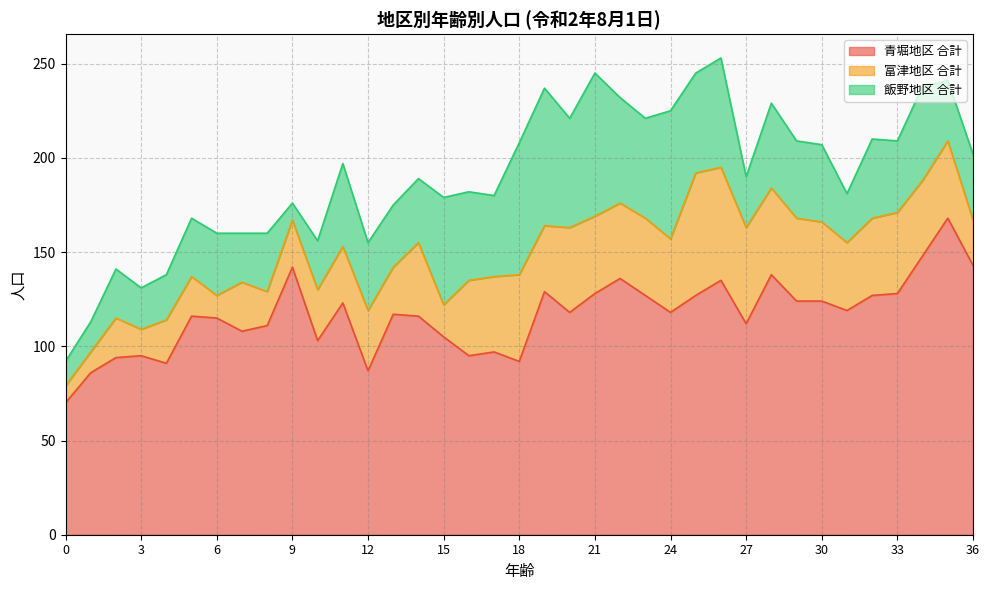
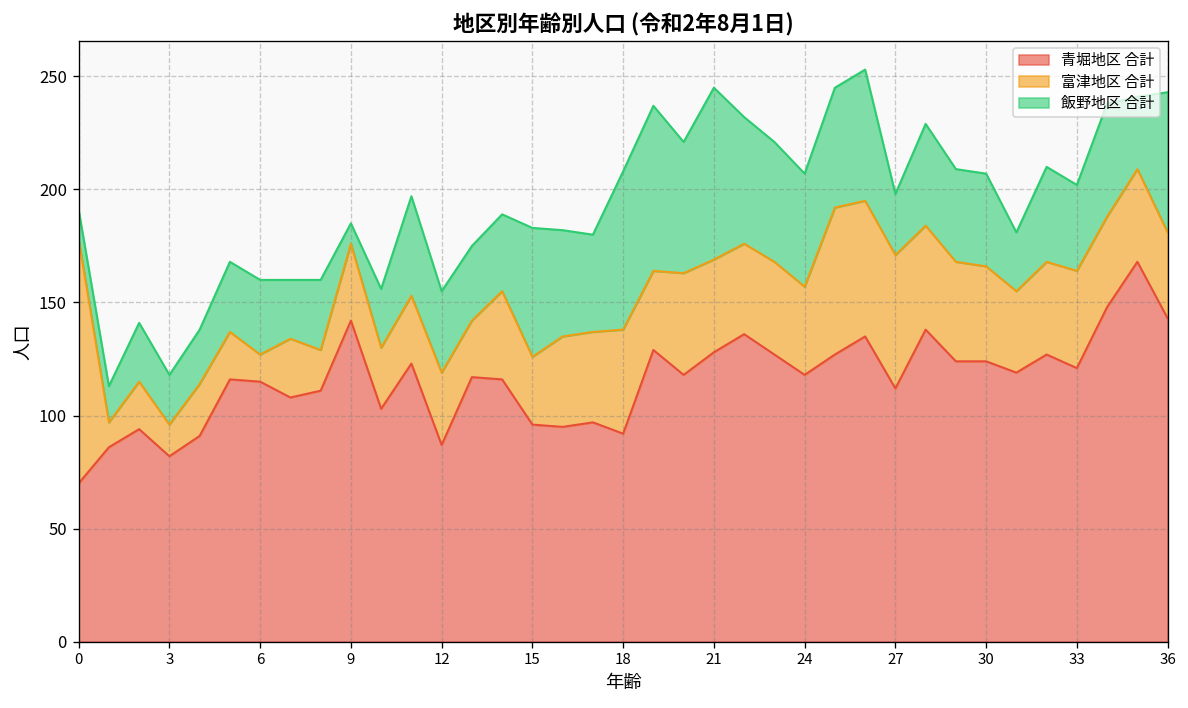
  {
    "青堀地区 合計": {
      "0": 70,
-     "3": 95,
+     "3": 82,
      "6": 115,
      "9": 142,
      "12": 87,
-     "15": 105,
+     "15": 96,
      "18": 92,
      "21": 128,
      "24": 118,
      "27": 112,
      "30": 124,
-     "33": 128,
+     "33": 121,
      "36": 143
    },
    "富津地区 合計": {
-     "0": 9,
+     "0": 108,
      "3": 14,
      "6": 12,
-     "9": 25,
+     "9": 34,
      "12": 32,
-     "15": 17,
+     "15": 30,
      "18": 46,
      "21": 41,
      "24": 39,
-     "27": 51,
+     "27": 59,
      "30": 42,
      "33": 43,
-     "36": 24
+     "36": 38
    },
    "飯野地区 合計": {
      "0": 13,
      "3": 22,
      "6": 33,
      "9": 9,
      "12": 36,
      "15": 57,
      "18": 70,
      "21": 76,
-     "24": 68,
+     "24": 50,
      "27": 27,
      "30": 41,
      "33": 38,
-     "36": 35
+     "36": 62
    }
  }
